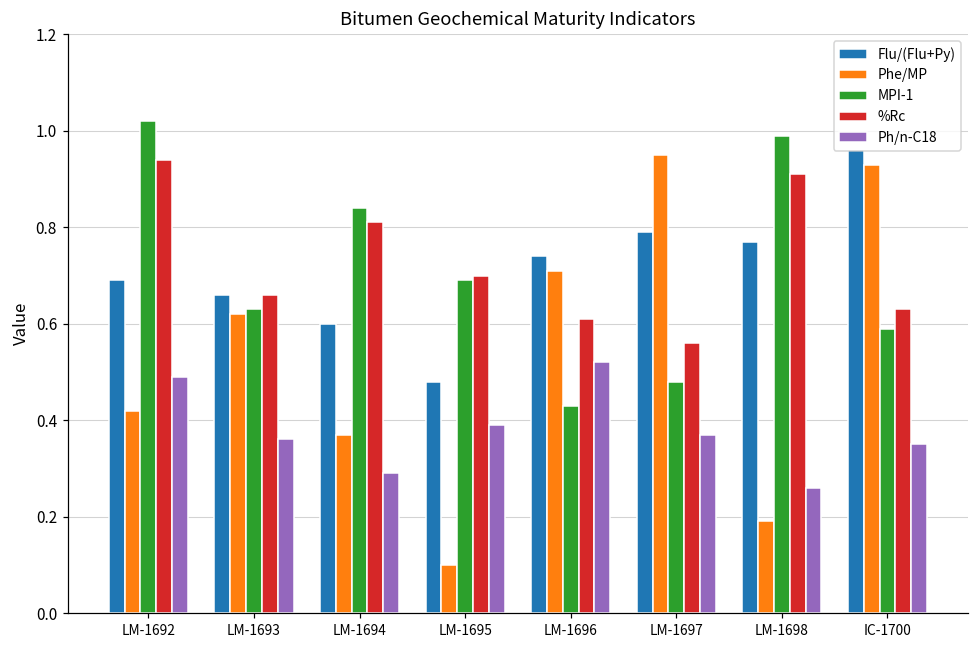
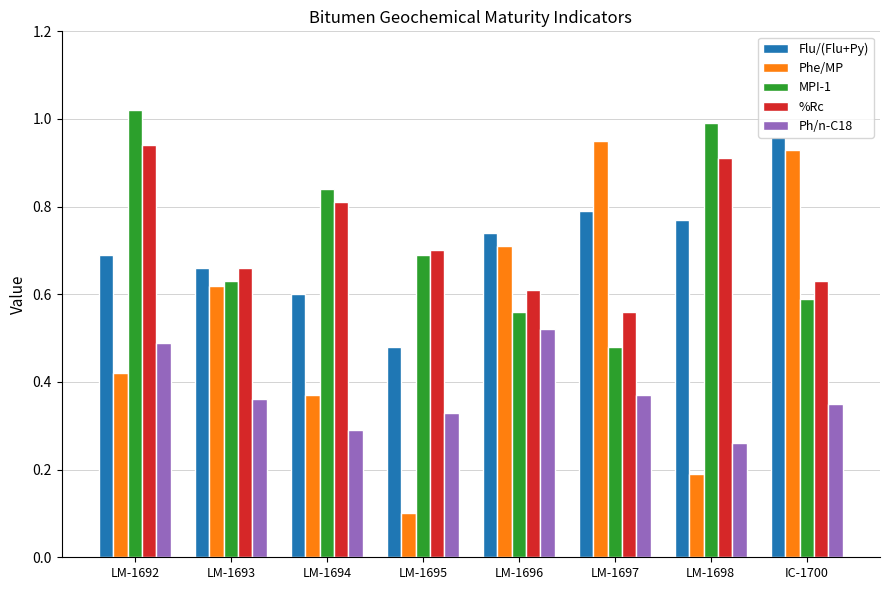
  {
    "Flu/(Flu+Py)": {
      "LM-1692": 0.69,
      "LM-1693": 0.66,
      "LM-1694": 0.60,
      "LM-1695": 0.48,
      "LM-1696": 0.74,
      "LM-1697": 0.79,
      "LM-1698": 0.77
    },
    "Phe/MP": {
      "LM-1692": 0.42,
      "LM-1693": 0.62,
      "LM-1694": 0.37,
      "LM-1695": 0.10,
      "LM-1696": 0.71,
      "LM-1697": 0.95,
      "LM-1698": 0.19,
      "IC-1700": 0.93
    },
    "MPI-1": {
      "LM-1692": 1.02,
      "LM-1693": 0.63,
      "LM-1694": 0.84,
      "LM-1695": 0.69,
-     "LM-1696": 0.43,
+     "LM-1696": 0.56,
      "LM-1697": 0.48,
      "LM-1698": 0.99,
      "IC-1700": 0.59
    },
    "%Rc": {
      "LM-1692": 0.94,
      "LM-1693": 0.66,
      "LM-1694": 0.81,
      "LM-1695": 0.70,
      "LM-1696": 0.61,
      "LM-1697": 0.56,
      "LM-1698": 0.91,
      "IC-1700": 0.63
    },
    "Ph/n-C18": {
      "LM-1692": 0.49,
      "LM-1693": 0.36,
      "LM-1694": 0.29,
-     "LM-1695": 0.39,
+     "LM-1695": 0.33,
      "LM-1696": 0.52,
      "LM-1697": 0.37,
      "LM-1698": 0.26,
      "IC-1700": 0.35
    }
  }
